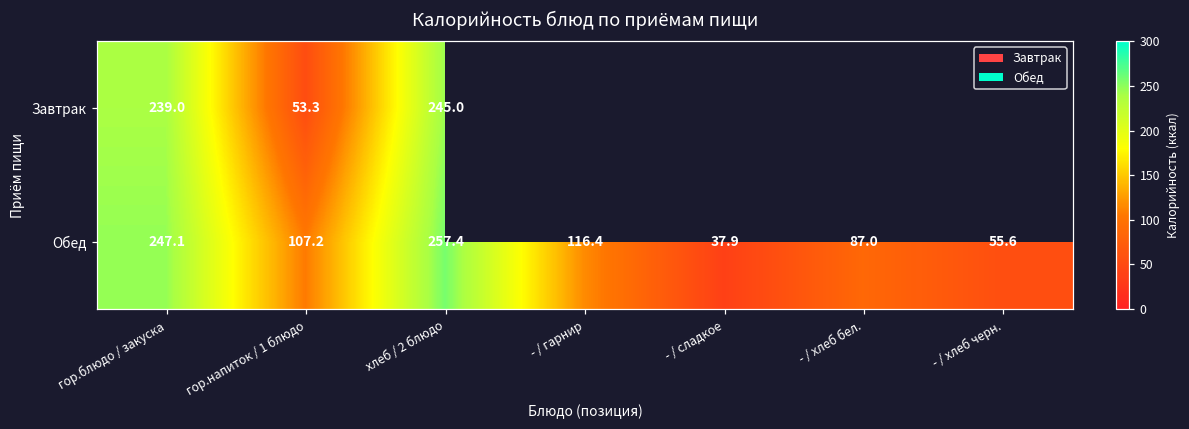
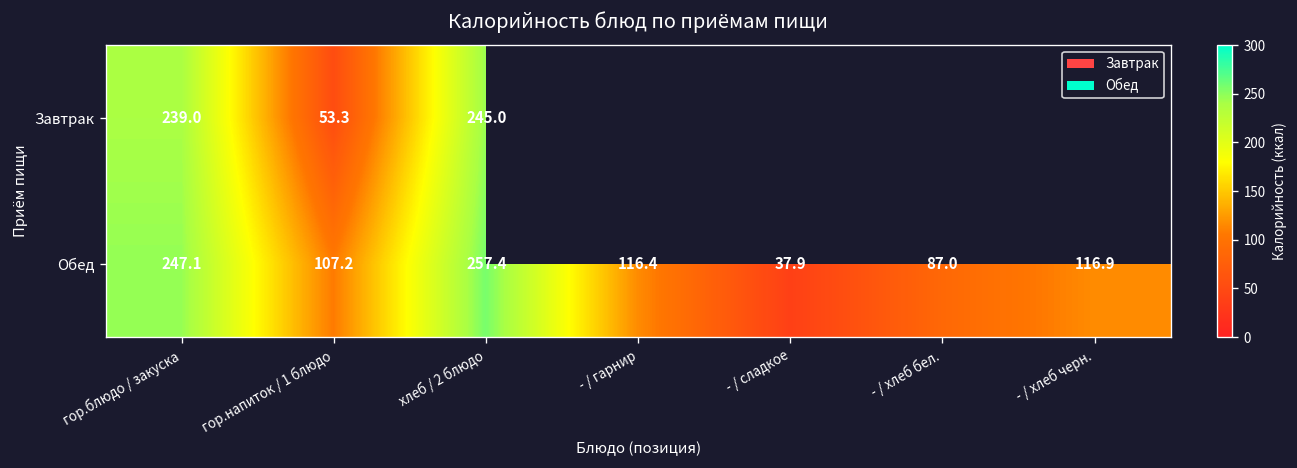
  {
    "Завтрак": {
      "гор.блюдо / закуска": 239.0,
      "гор.напиток / 1 блюдо": 53.3,
      "хлеб / 2 блюдо": 245.0
    },
    "Обед": {
      "гор.блюдо / закуска": 247.1,
      "гор.напиток / 1 блюдо": 107.2,
      "хлеб / 2 блюдо": 257.4,
      "- / гарнир": 116.4,
      "- / сладкое": 37.9,
      "- / хлеб бел.": 87.0,
-     "- / хлеб черн.": 55.6
+     "- / хлеб черн.": 116.9
    }
  }
